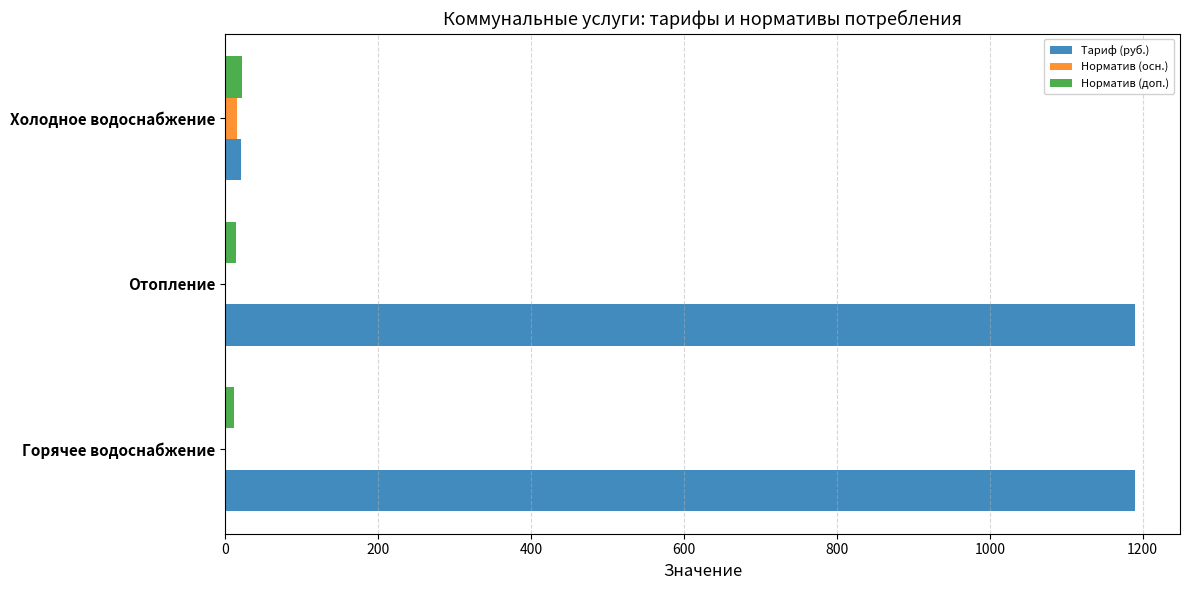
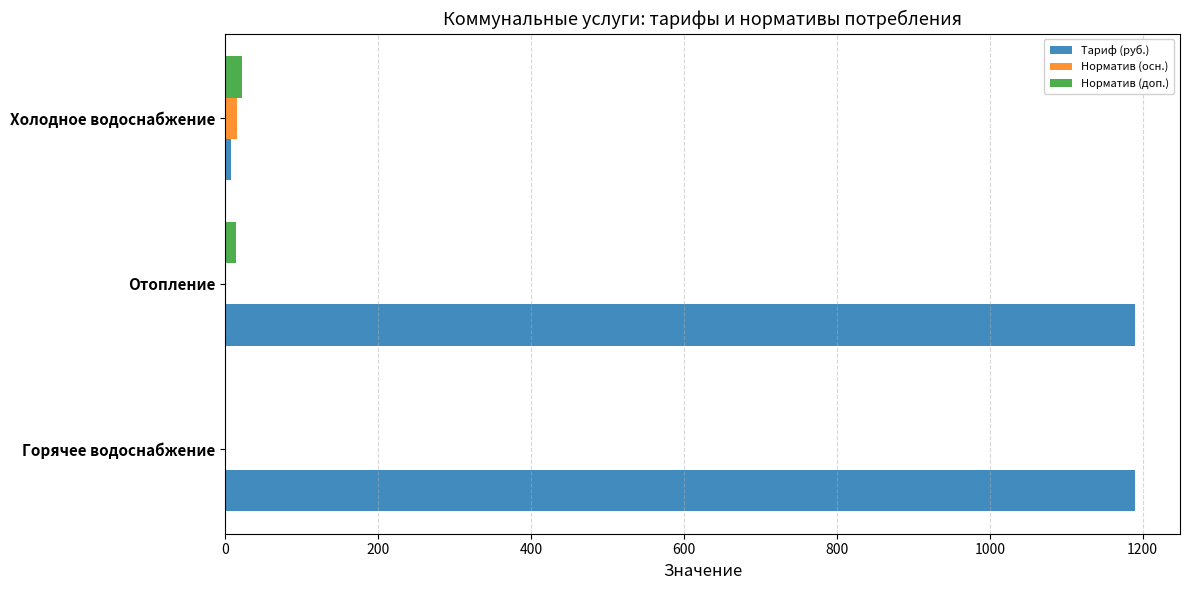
  {
    "Тариф (руб.)": {
-     "Холодное водоснабжение": 20,
+     "Холодное водоснабжение": 10,
      "Отопление": 1190,
      "Горячее водоснабжение": 1190
    },
    "Норматив (осн.)": {
      "Холодное водоснабжение": 20
    },
    "Норматив (доп.)": {
      "Холодное водоснабжение": 20,
      "Отопление": 10,
-     "Горячее водоснабжение": 10
+     "Горячее водоснабжение": 0
    }
  }
